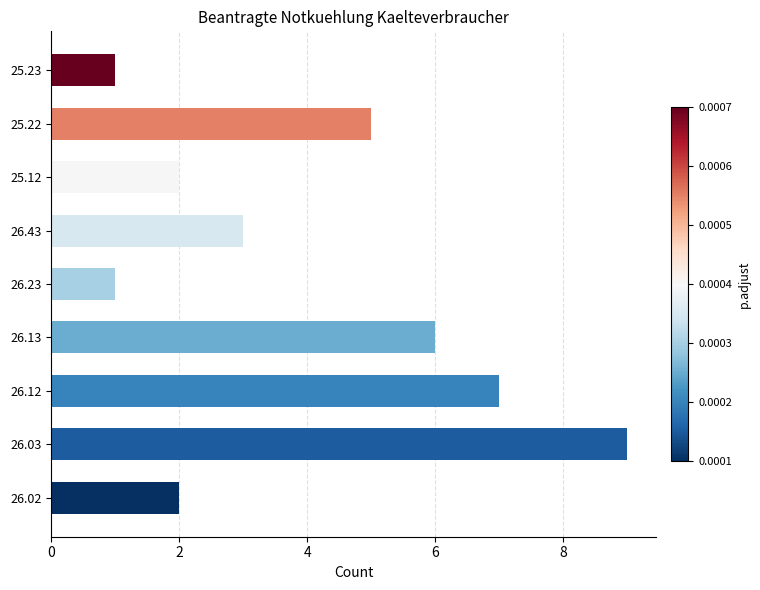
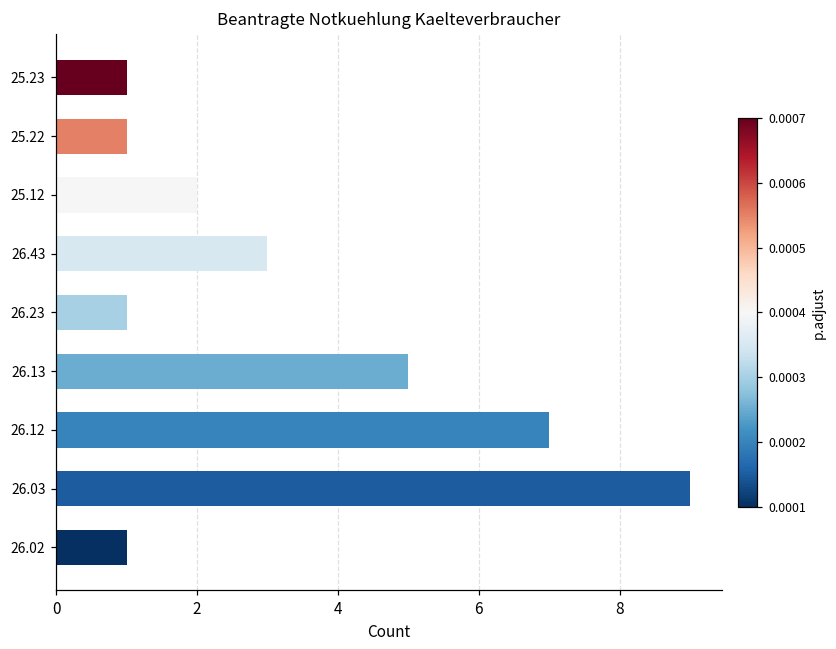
  {
    "25.23": 1,
-   "25.22": 5,
+   "25.22": 1,
    "25.12": 2,
    "26.43": 3,
    "26.23": 1,
-   "26.13": 6,
+   "26.13": 5,
    "26.12": 7,
    "26.03": 9,
-   "26.02": 2
+   "26.02": 1
  }
